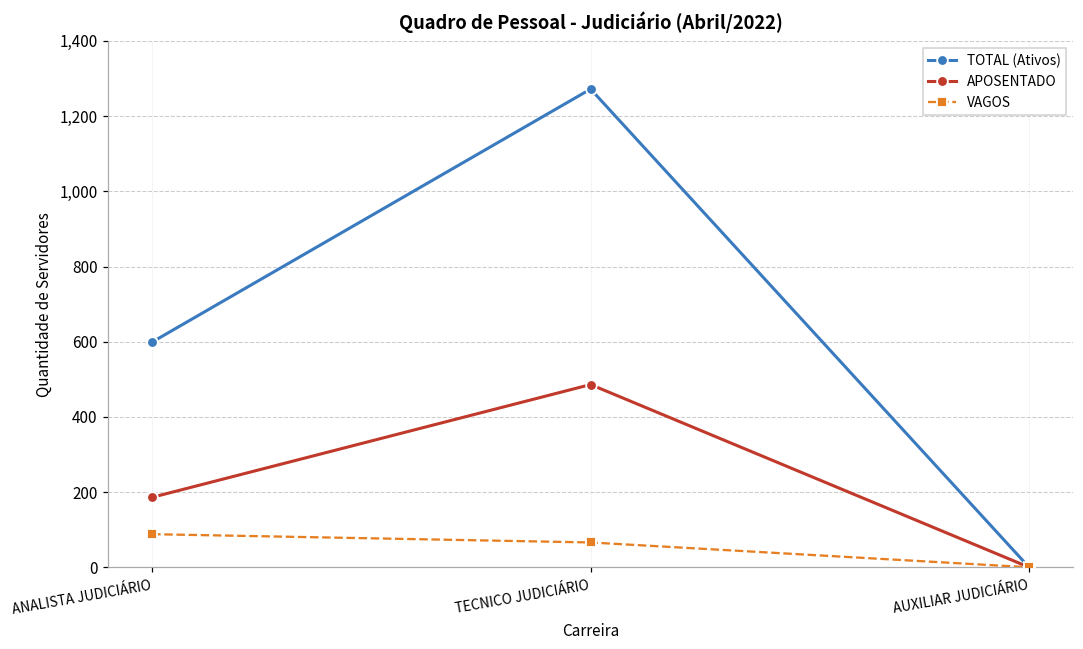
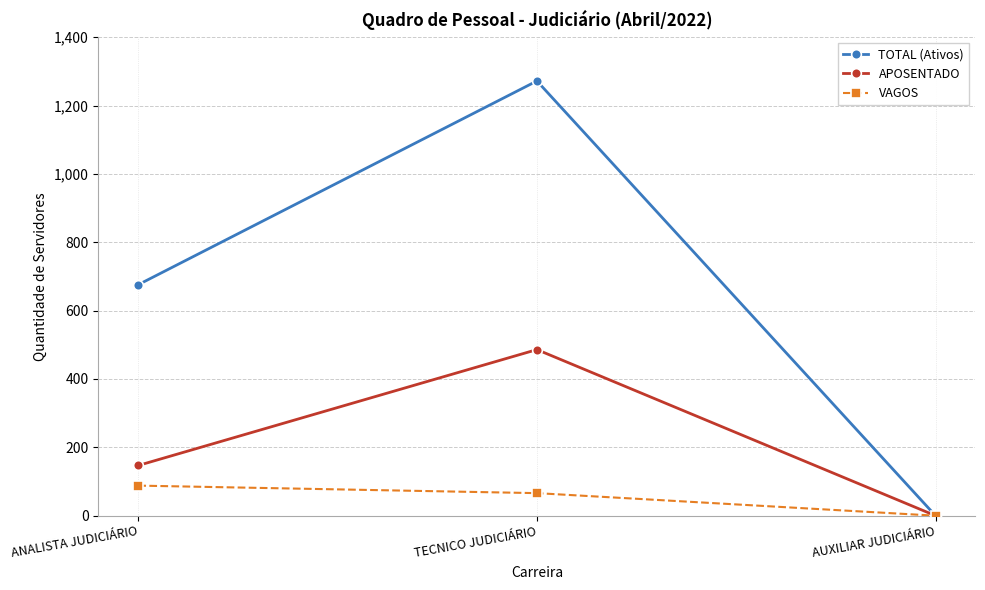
  {
    "TOTAL (Ativos)": {
-     "ANALISTA JUDICIÁRIO": "600",
+     "ANALISTA JUDICIÁRIO": "680",
      "TECNICO JUDICIÁRIO": "1,270"
    },
    "APOSENTADO": {
-     "ANALISTA JUDICIÁRIO": "190",
+     "ANALISTA JUDICIÁRIO": "150",
      "TECNICO JUDICIÁRIO": "490"
    },
    "VAGOS": {
      "ANALISTA JUDICIÁRIO": "90",
      "TECNICO JUDICIÁRIO": "70"
    }
  }
